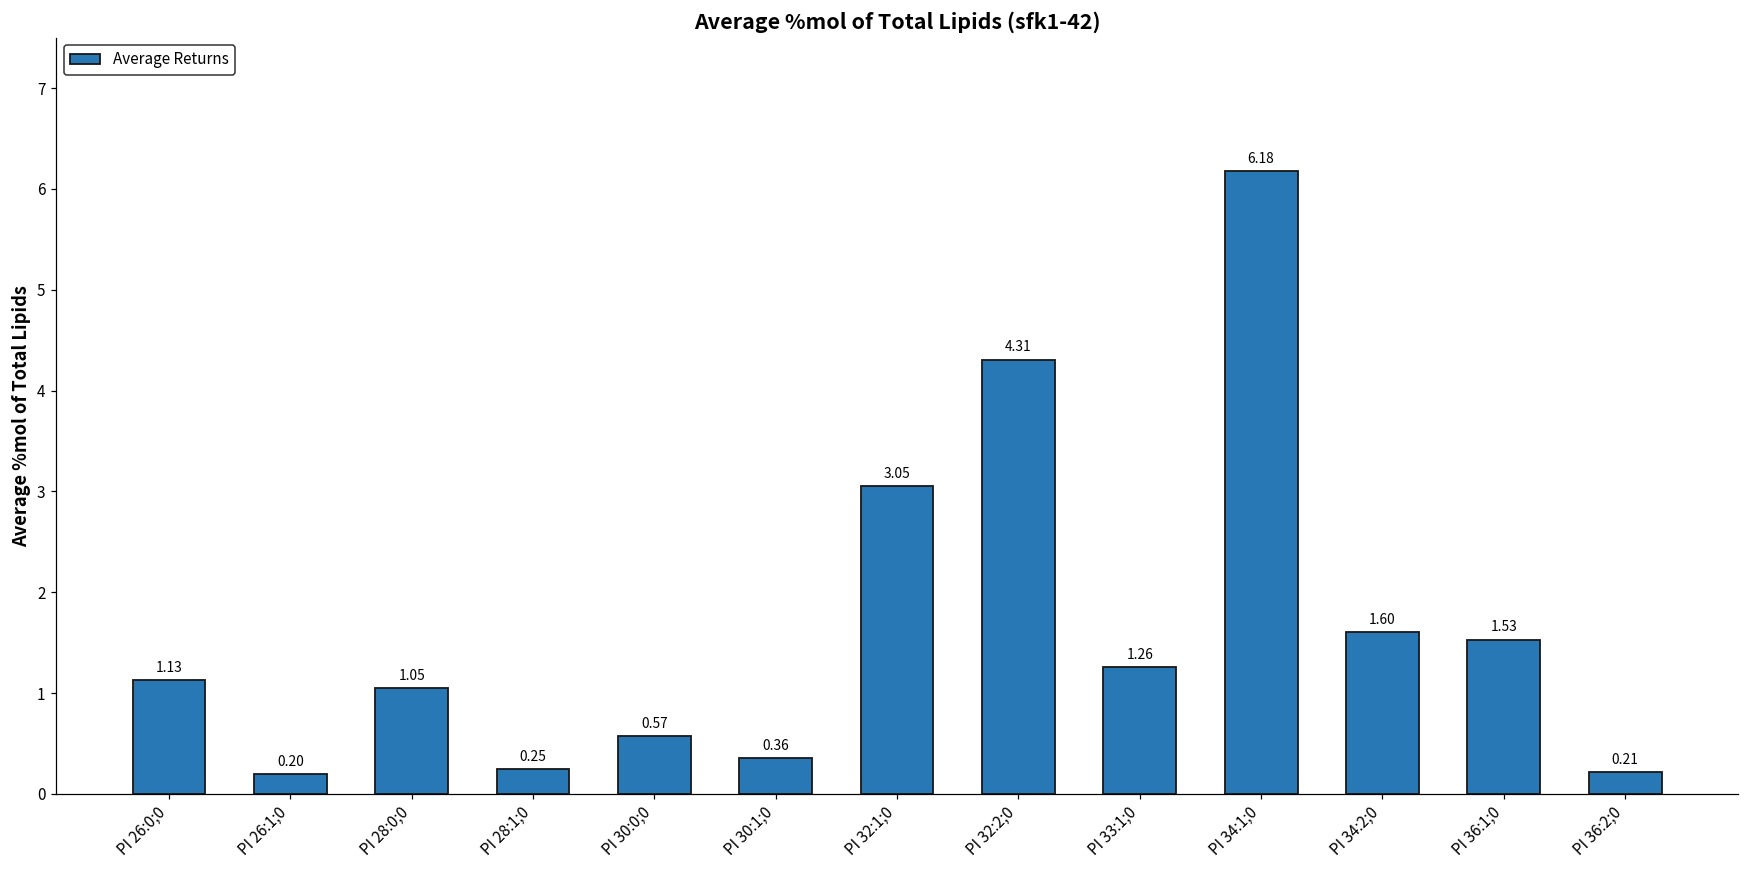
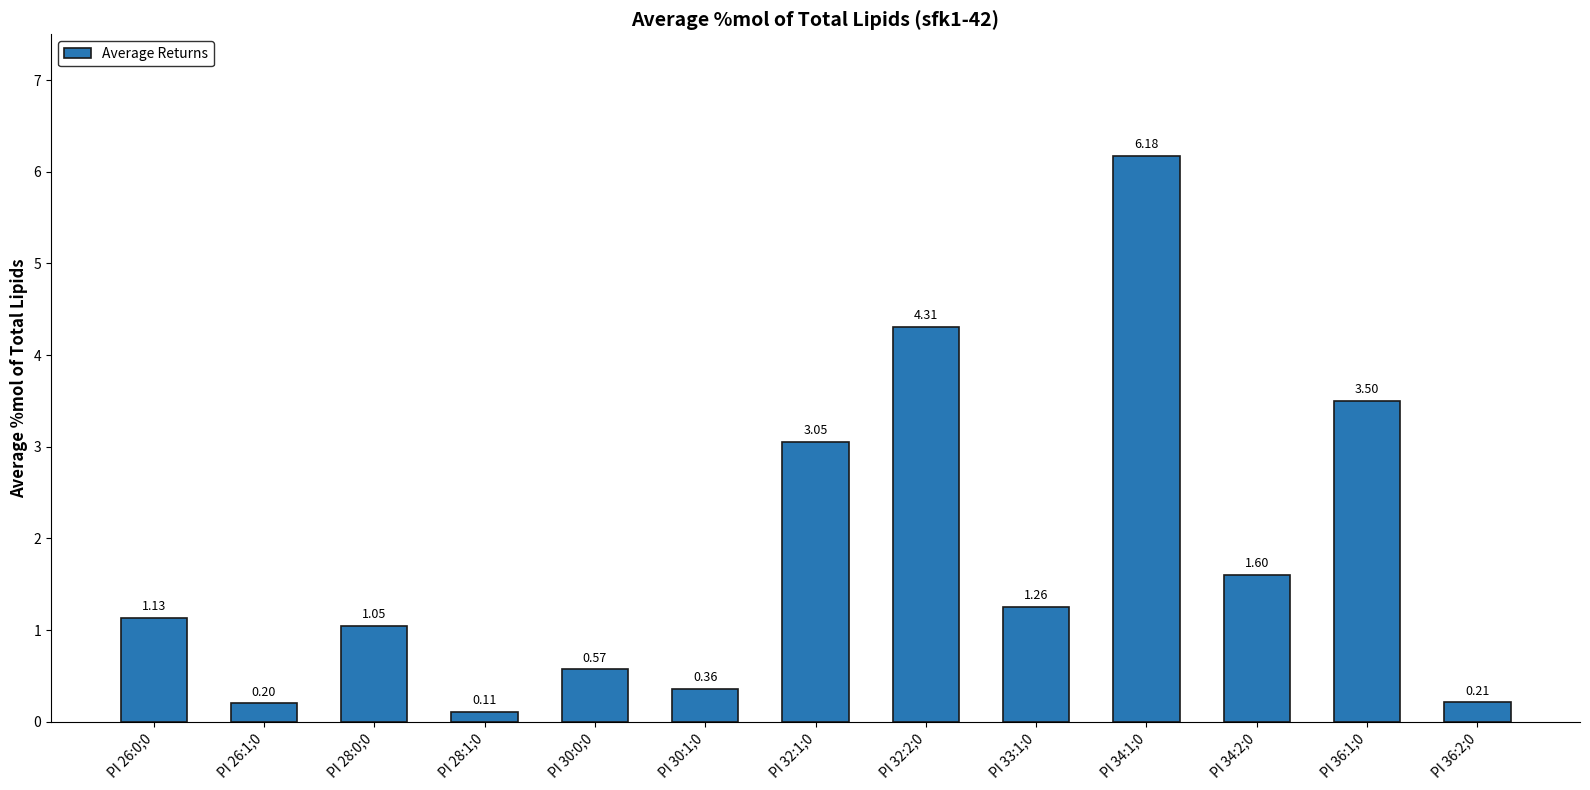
  {
    "PI 26:0;0": 1.13,
    "PI 26:1;0": 0.20,
    "PI 28:0;0": 1.05,
-   "PI 28:1;0": 0.25,
+   "PI 28:1;0": 0.11,
    "PI 30:0;0": 0.57,
    "PI 30:1;0": 0.36,
    "PI 32:1;0": 3.05,
    "PI 32:2;0": 4.31,
    "PI 33:1;0": 1.26,
    "PI 34:1;0": 6.18,
    "PI 34:2;0": 1.60,
-   "PI 36:1;0": 1.53,
+   "PI 36:1;0": 3.50,
    "PI 36:2;0": 0.21
  }
